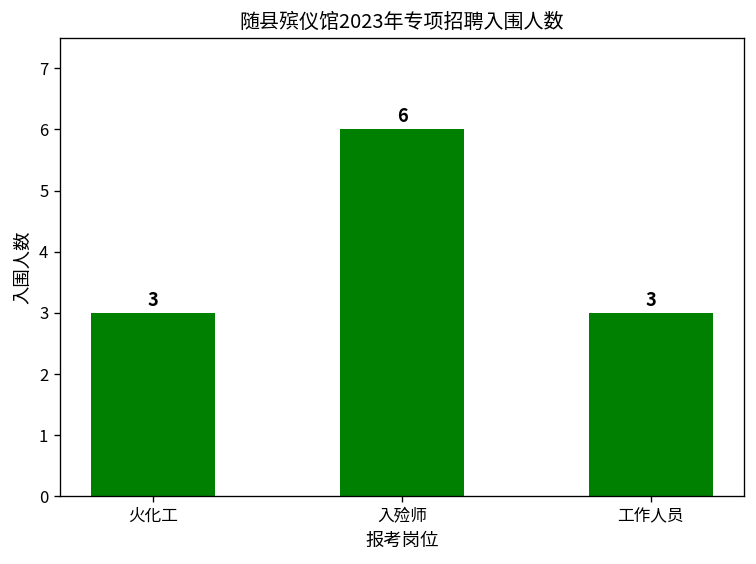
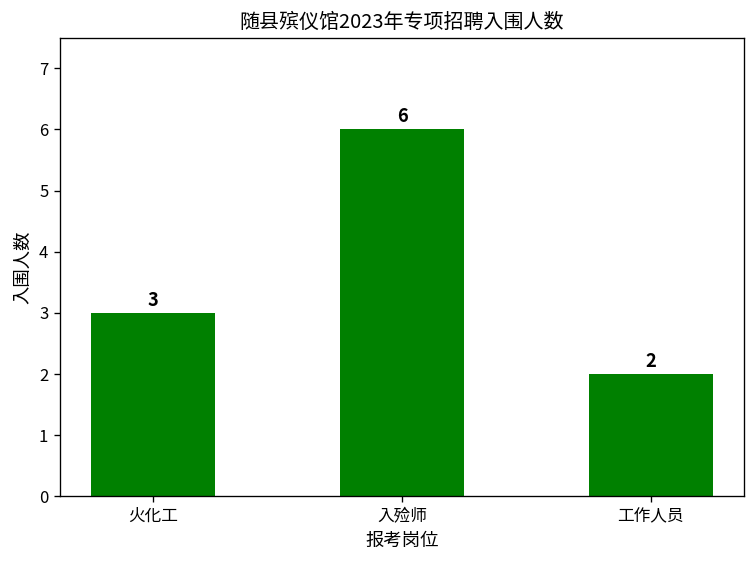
  {
    "火化工": 3,
    "入殓师": 6,
-   "工作人员": 3
+   "工作人员": 2
  }
